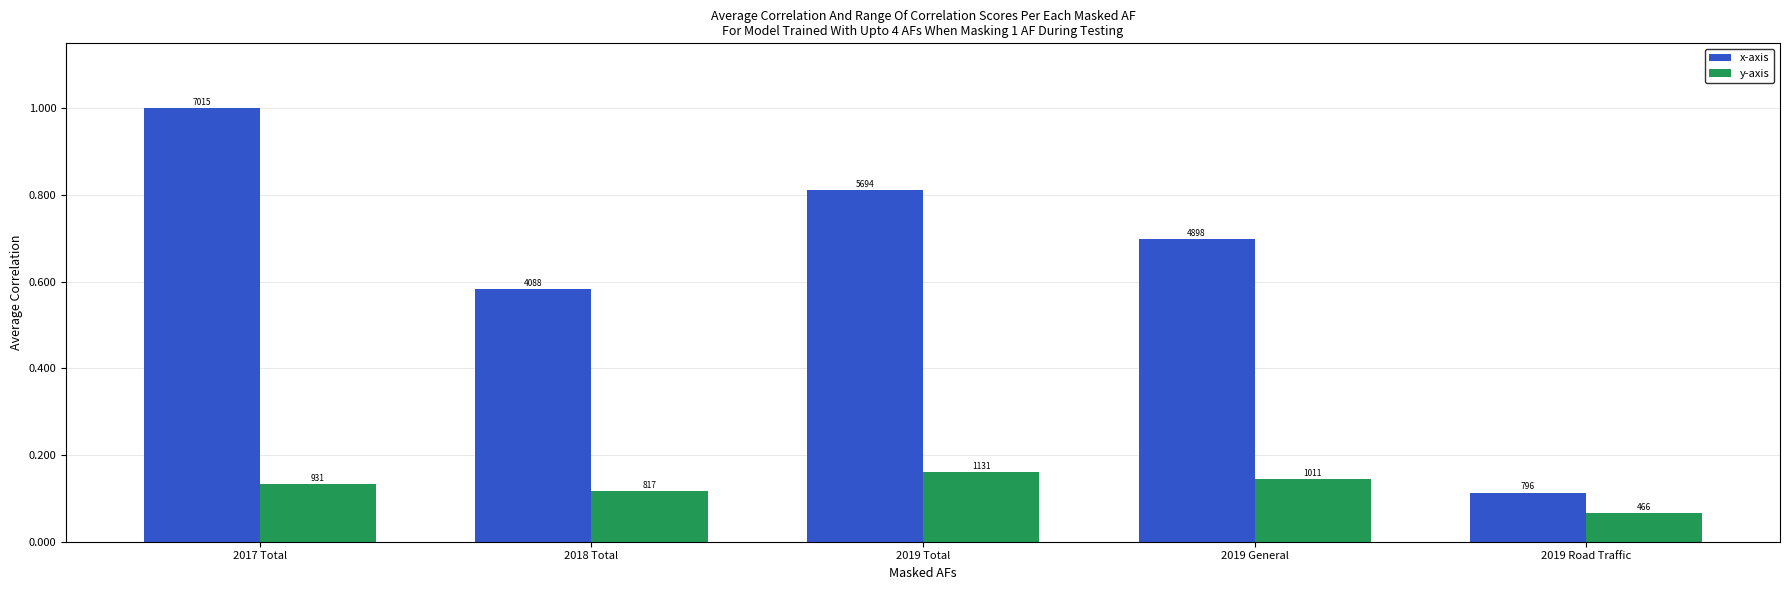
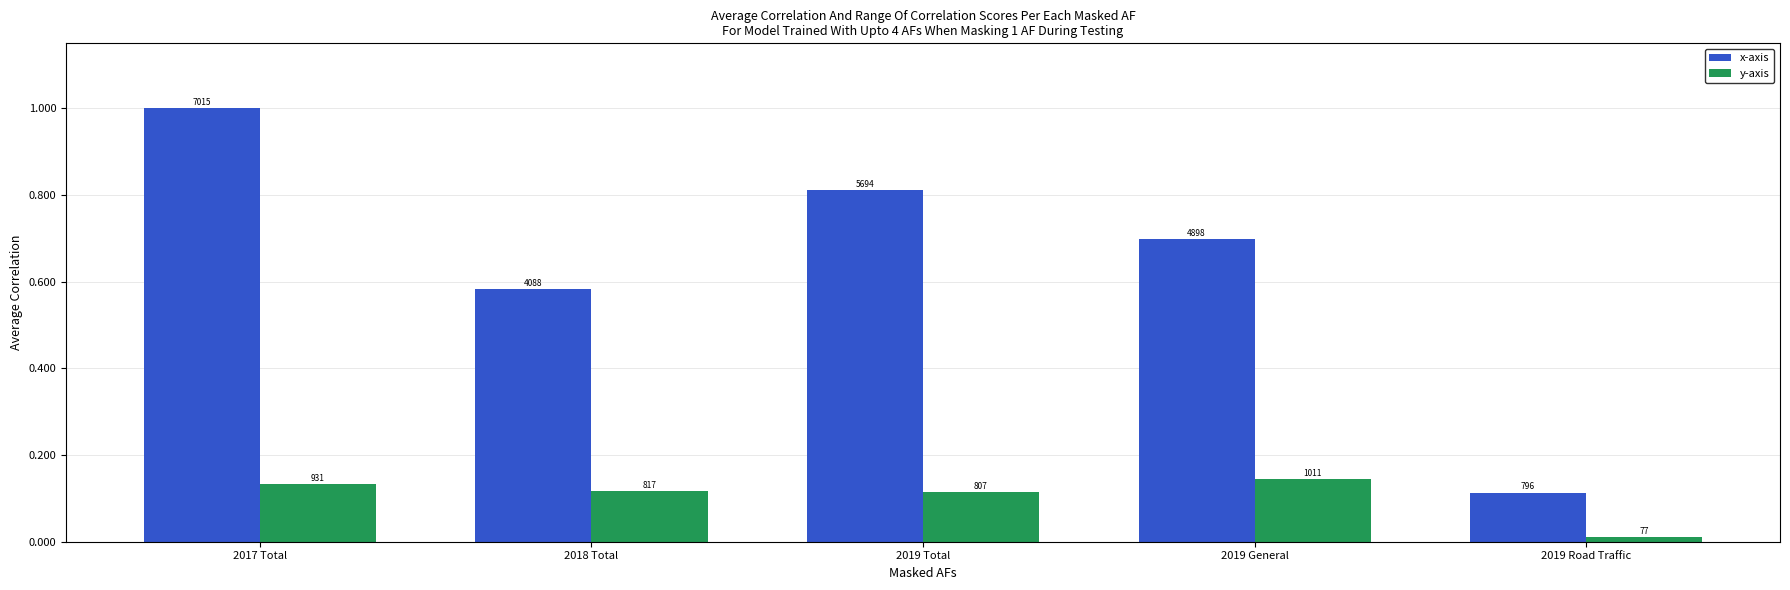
  {
    "x-axis": {
      "2017 Total": 7015,
      "2018 Total": 4088,
      "2019 Total": 5694,
      "2019 General": 4898,
      "2019 Road Traffic": 796
    },
    "y-axis": {
      "2017 Total": 931,
      "2018 Total": 817,
-     "2019 Total": 1131,
+     "2019 Total": 807,
      "2019 General": 1011,
-     "2019 Road Traffic": 466
+     "2019 Road Traffic": 77
    }
  }
